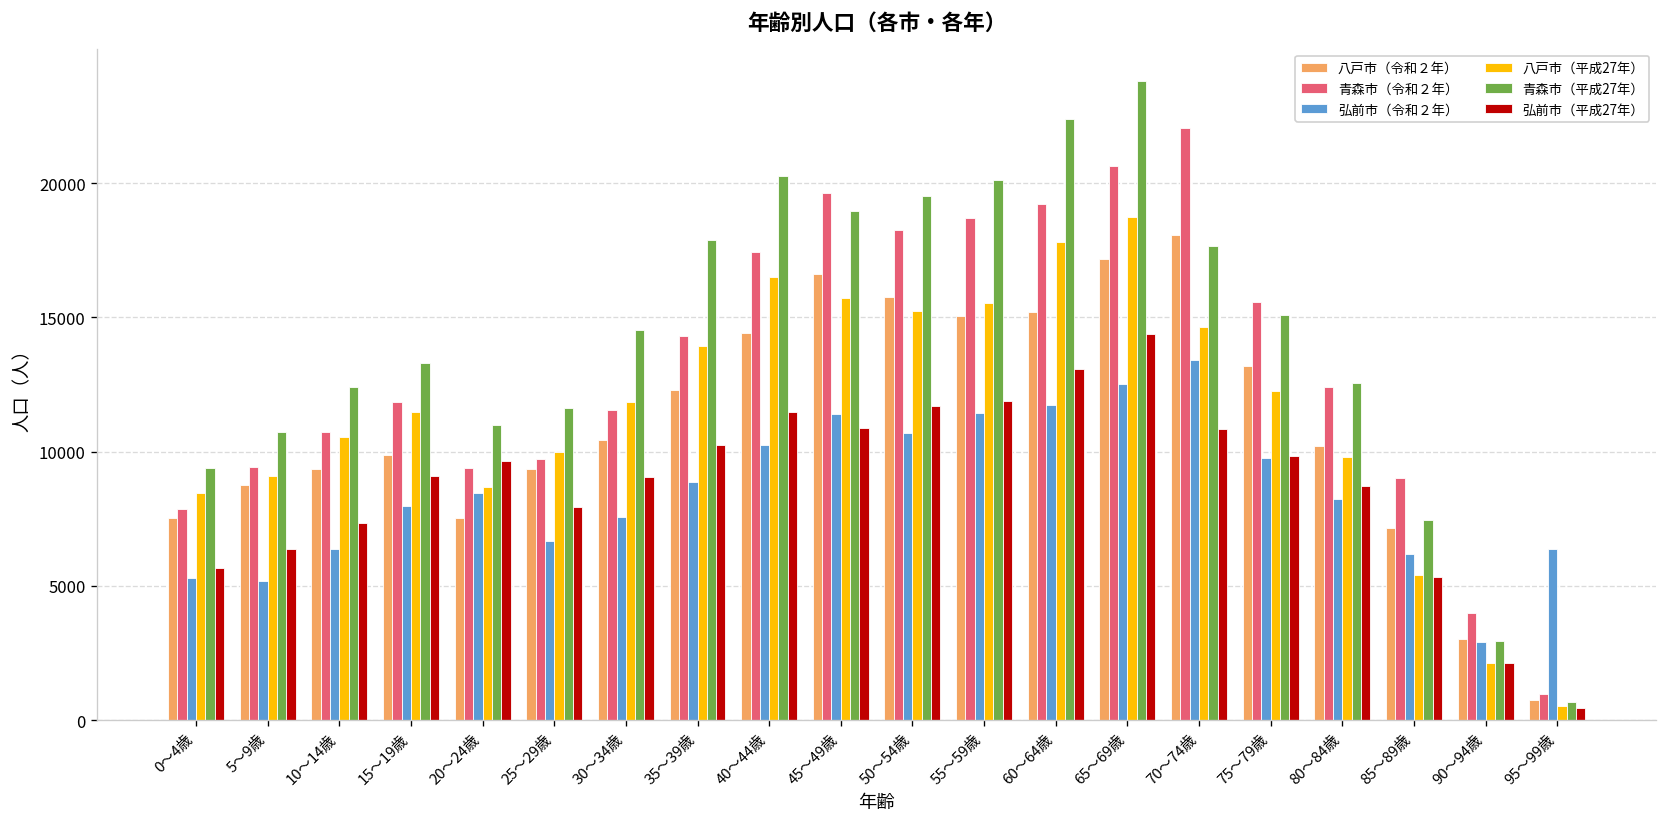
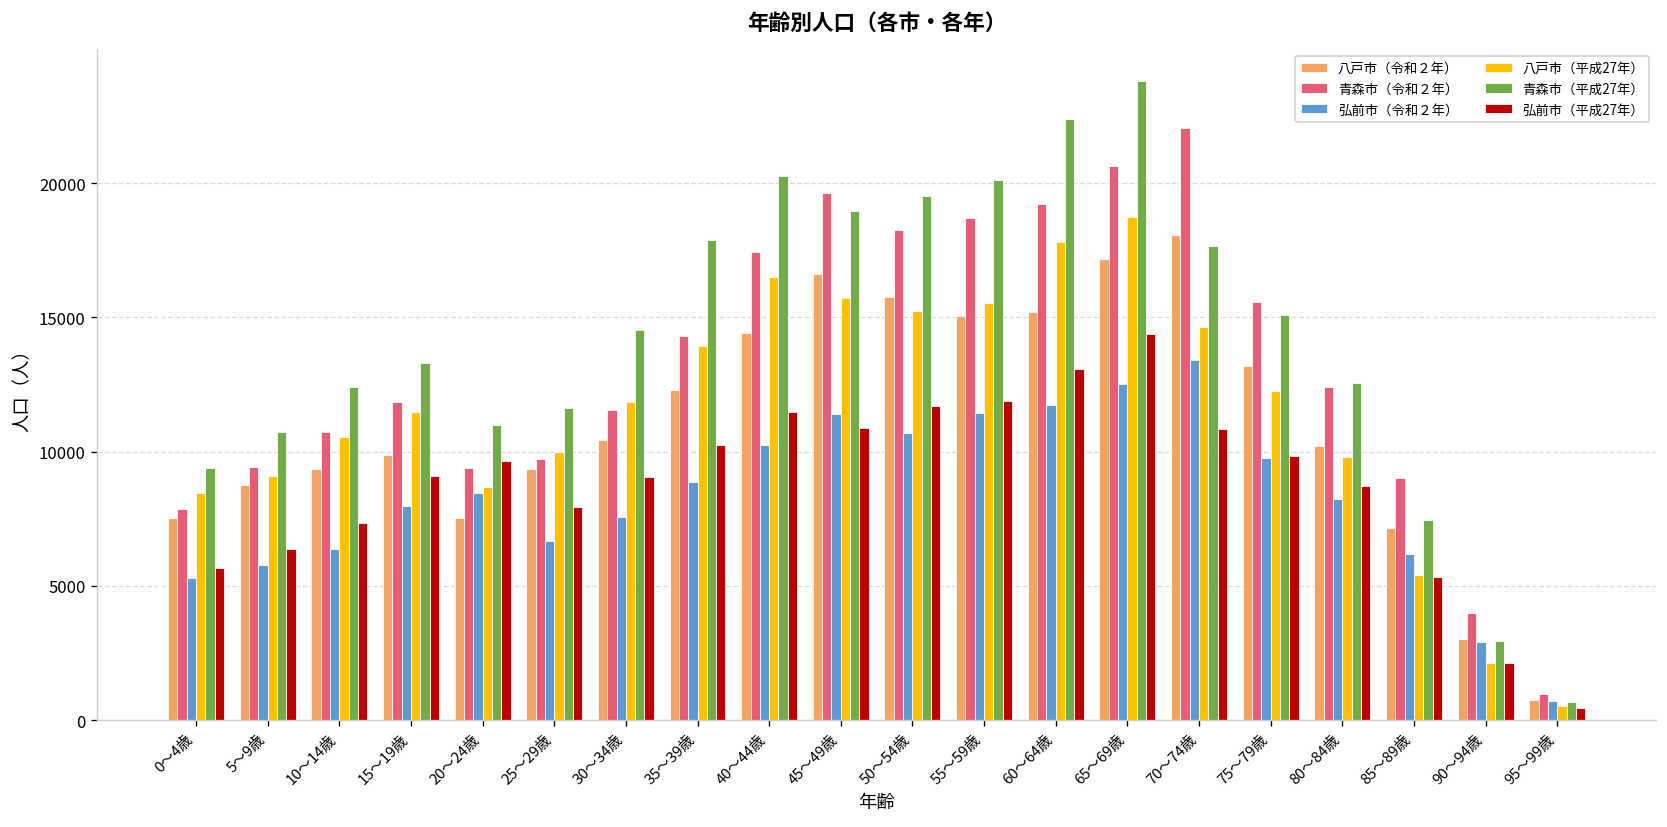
  {
    "八戸市（令和２年）": {
      "0～4歳": 7500,
      "5～9歳": 8700,
      "10～14歳": 9300,
      "15～19歳": 9900,
      "20～24歳": 7500,
      "25～29歳": 9400,
      "30～34歳": 10400,
      "35～39歳": 12300,
      "40～44歳": 14400,
      "45～49歳": 16600,
      "50～54歳": 15800,
      "55～59歳": 15100,
      "60～64歳": 15200,
      "65～69歳": 17200,
      "70～74歳": 18100,
      "75～79歳": 13200,
      "80～84歳": 10200,
      "85～89歳": 7200,
      "90～94歳": 3000,
      "95～99歳": 700
    },
    "青森市（令和２年）": {
      "0～4歳": 7900,
      "5～9歳": 9400,
      "10～14歳": 10800,
      "15～19歳": 11800,
      "20～24歳": 9400,
      "25～29歳": 9700,
      "30～34歳": 11600,
      "35～39歳": 14300,
      "40～44歳": 17400,
      "45～49歳": 19600,
      "50～54歳": 18300,
      "55～59歳": 18700,
      "60～64歳": 19200,
      "65～69歳": 20700,
      "70～74歳": 22000,
      "75～79歳": 15600,
      "80～84歳": 12400,
      "85～89歳": 9000,
      "90～94歳": 4000,
      "95～99歳": 1000
    },
    "弘前市（令和２年）": {
      "0～4歳": 5300,
-     "5～9歳": 5200,
+     "5～9歳": 5800,
      "10～14歳": 6400,
      "15～19歳": 8000,
      "20～24歳": 8500,
      "25～29歳": 6700,
      "30～34歳": 7600,
      "35～39歳": 8900,
      "40～44歳": 10200,
      "45～49歳": 11400,
      "50～54歳": 10700,
      "55～59歳": 11500,
      "60～64歳": 11700,
      "65～69歳": 12500,
      "70～74歳": 13400,
      "75～79歳": 9800,
      "80～84歳": 8200,
      "85～89歳": 6200,
      "90～94歳": 2900,
-     "95～99歳": 6400
+     "95～99歳": 700
    },
    "八戸市（平成27年）": {
      "0～4歳": 8500,
      "5～9歳": 9100,
      "10～14歳": 10600,
      "15～19歳": 11500,
      "20～24歳": 8700,
      "25～29歳": 10000,
      "30～34歳": 11800,
      "35～39歳": 13900,
      "40～44歳": 16500,
      "45～49歳": 15700,
      "50～54歳": 15200,
      "55～59歳": 15500,
      "60～64歳": 17800,
      "65～69歳": 18800,
      "70～74歳": 14600,
      "75～79歳": 12300,
      "80～84歳": 9800,
      "85～89歳": 5400,
      "90～94歳": 2200,
      "95～99歳": 500
    },
    "青森市（平成27年）": {
      "0～4歳": 9400,
      "5～9歳": 10700,
      "10～14歳": 12400,
      "15～19歳": 13300,
      "20～24歳": 11000,
      "25～29歳": 11600,
      "30～34歳": 14500,
      "35～39歳": 17900,
      "40～44歳": 20300,
      "45～49歳": 19000,
      "50～54歳": 19500,
      "55～59歳": 20100,
      "60～64歳": 22400,
      "65～69歳": 23800,
      "70～74歳": 17700,
      "75～79歳": 15100,
      "80～84歳": 12500,
      "85～89歳": 7400,
      "90～94歳": 2900,
      "95～99歳": 700
    },
    "弘前市（平成27年）": {
      "0～4歳": 5700,
      "5～9歳": 6400,
      "10～14歳": 7300,
      "15～19歳": 9100,
      "20～24歳": 9700,
      "25～29歳": 7900,
      "30～34歳": 9100,
      "35～39歳": 10200,
      "40～44歳": 11500,
      "45～49歳": 10900,
      "50～54歳": 11700,
      "55～59歳": 11900,
      "60～64歳": 13100,
      "65～69歳": 14400,
      "70～74歳": 10800,
      "75～79歳": 9900,
      "80～84歳": 8700,
      "85～89歳": 5300,
      "90～94歳": 2200,
      "95～99歳": 500
    }
  }
